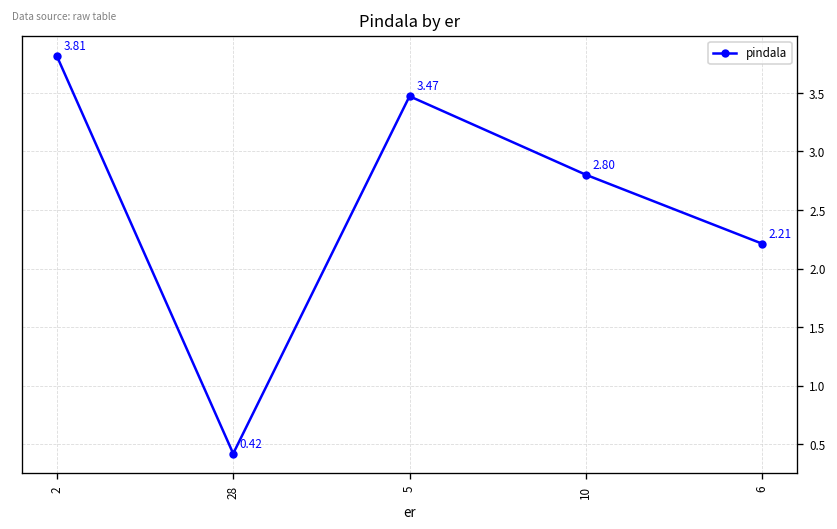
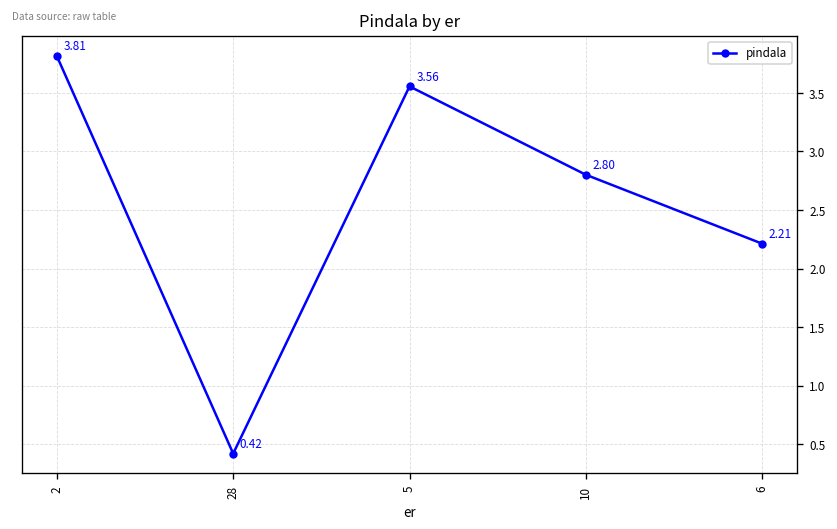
  {
    "2": 3.81,
    "28": 0.42,
-   "5": 3.47,
+   "5": 3.56,
    "10": 2.80,
    "6": 2.21
  }
